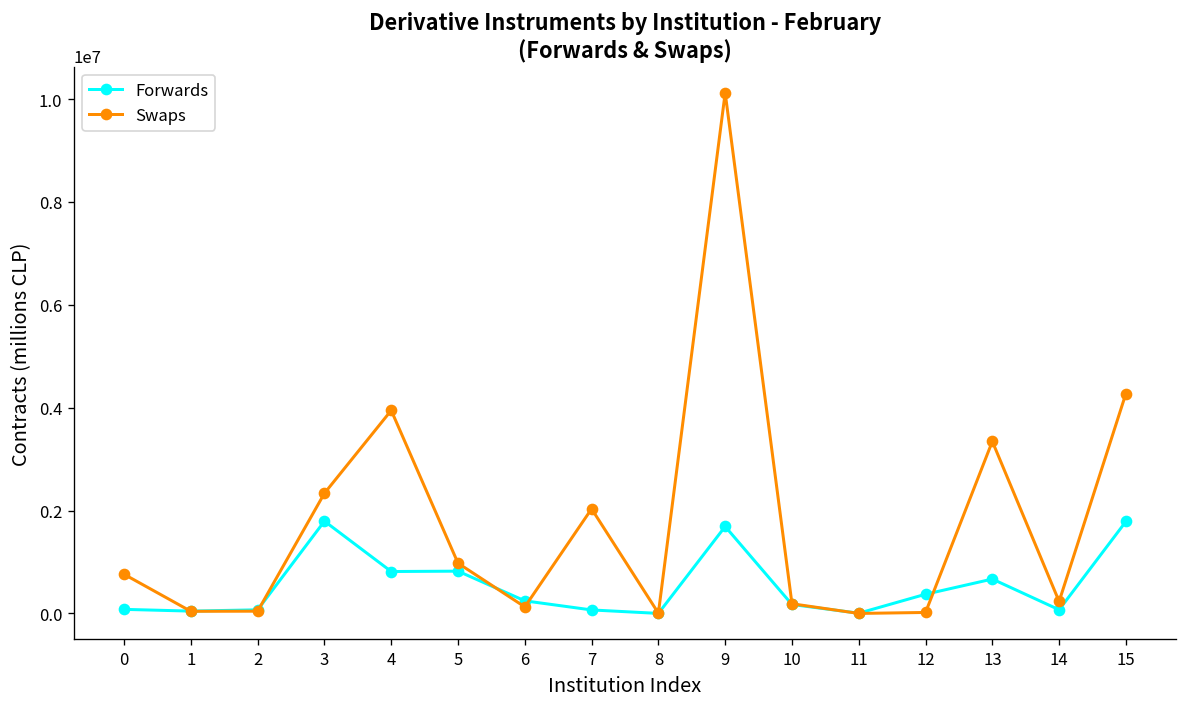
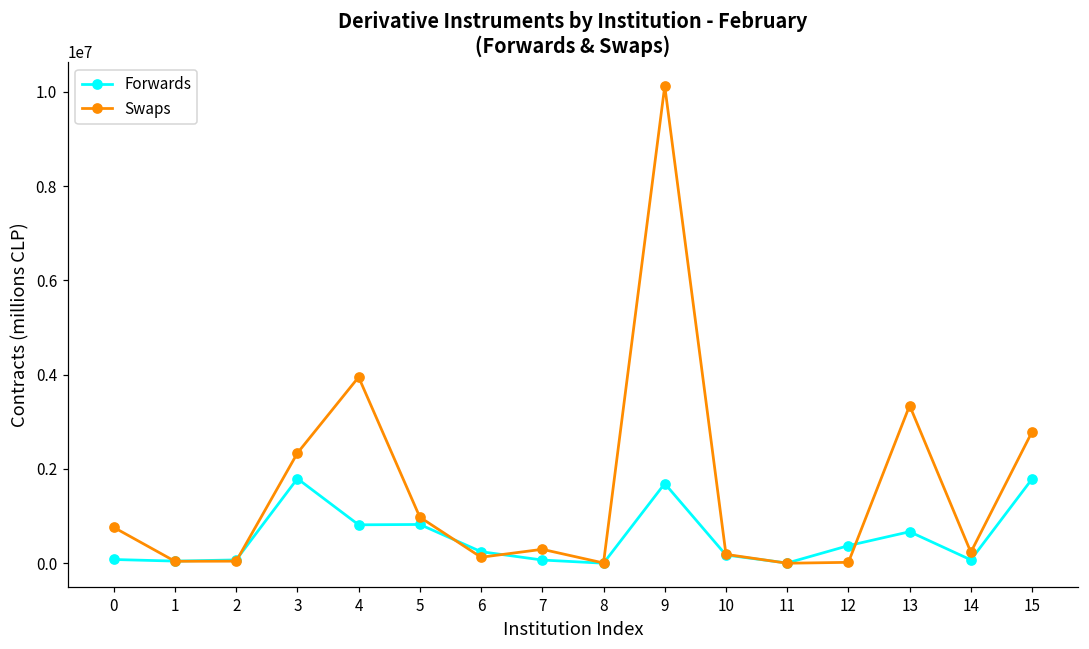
  {
    "Forwards": {
      "0": 100000,
      "3": 1800000,
      "4": 800000,
      "5": 800000,
      "6": 200000,
      "7": 100000,
      "9": 1700000,
      "12": 400000,
      "13": 700000,
      "14": 100000,
      "15": 1800000
    },
    "Swaps": {
      "0": 800000,
      "3": 2300000,
      "4": 3900000,
      "5": 1000000,
      "6": 100000,
-     "7": 2000000,
+     "7": 300000,
      "9": 10100000,
      "12": 0,
      "13": 3300000,
      "14": 200000,
-     "15": 4300000
+     "15": 2800000
    }
  }
